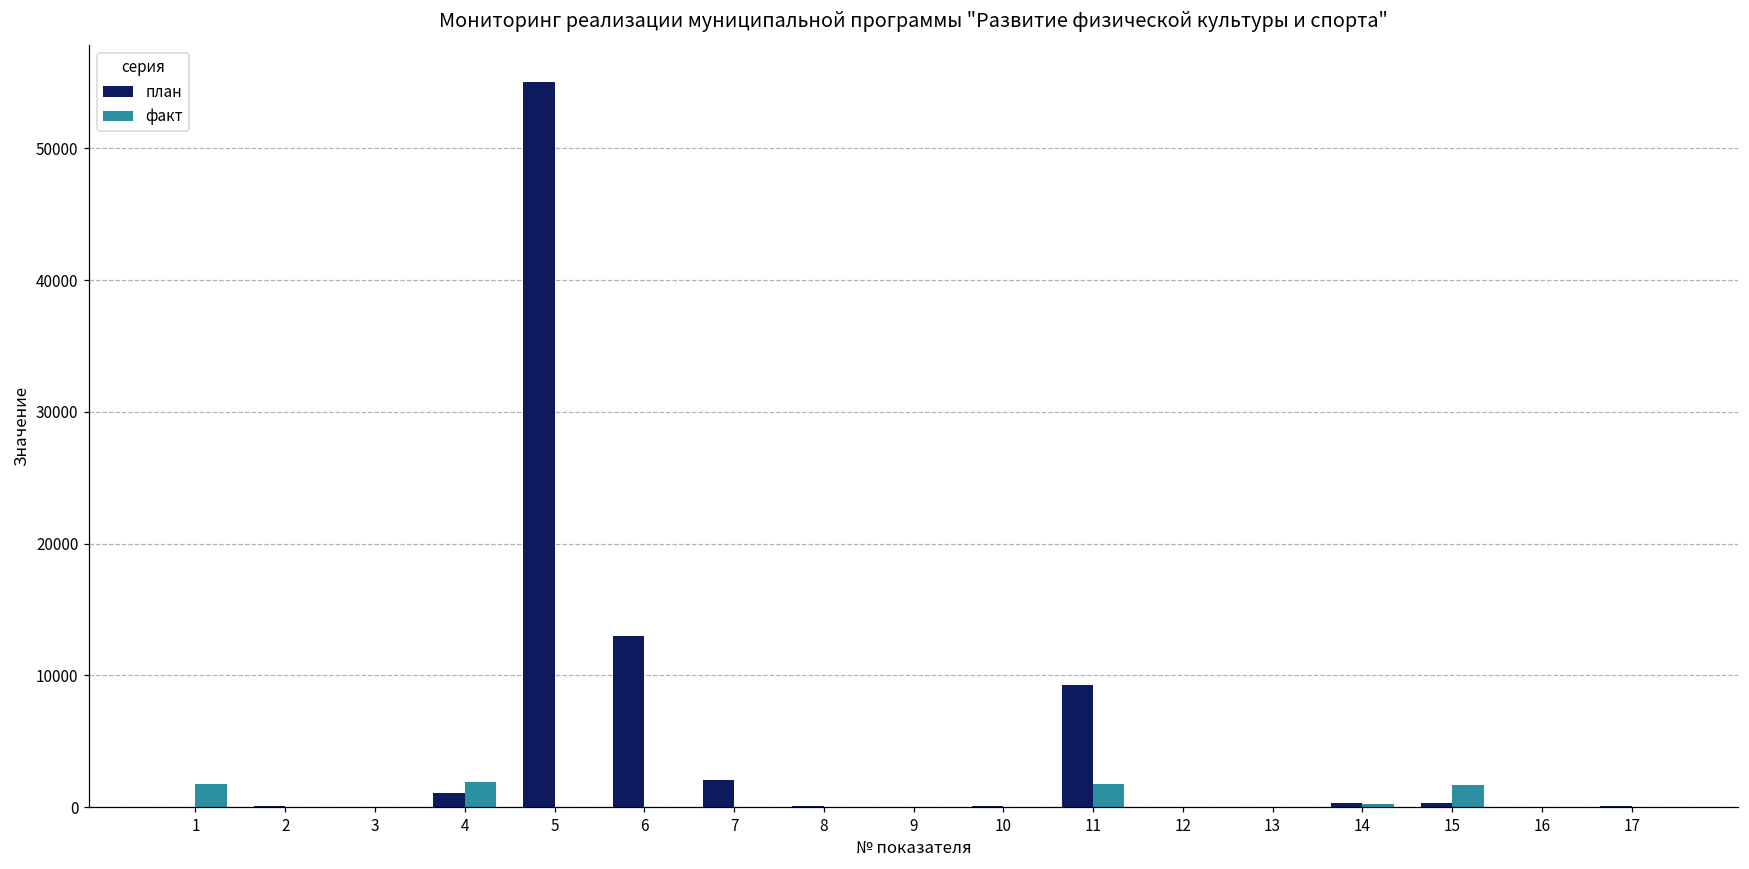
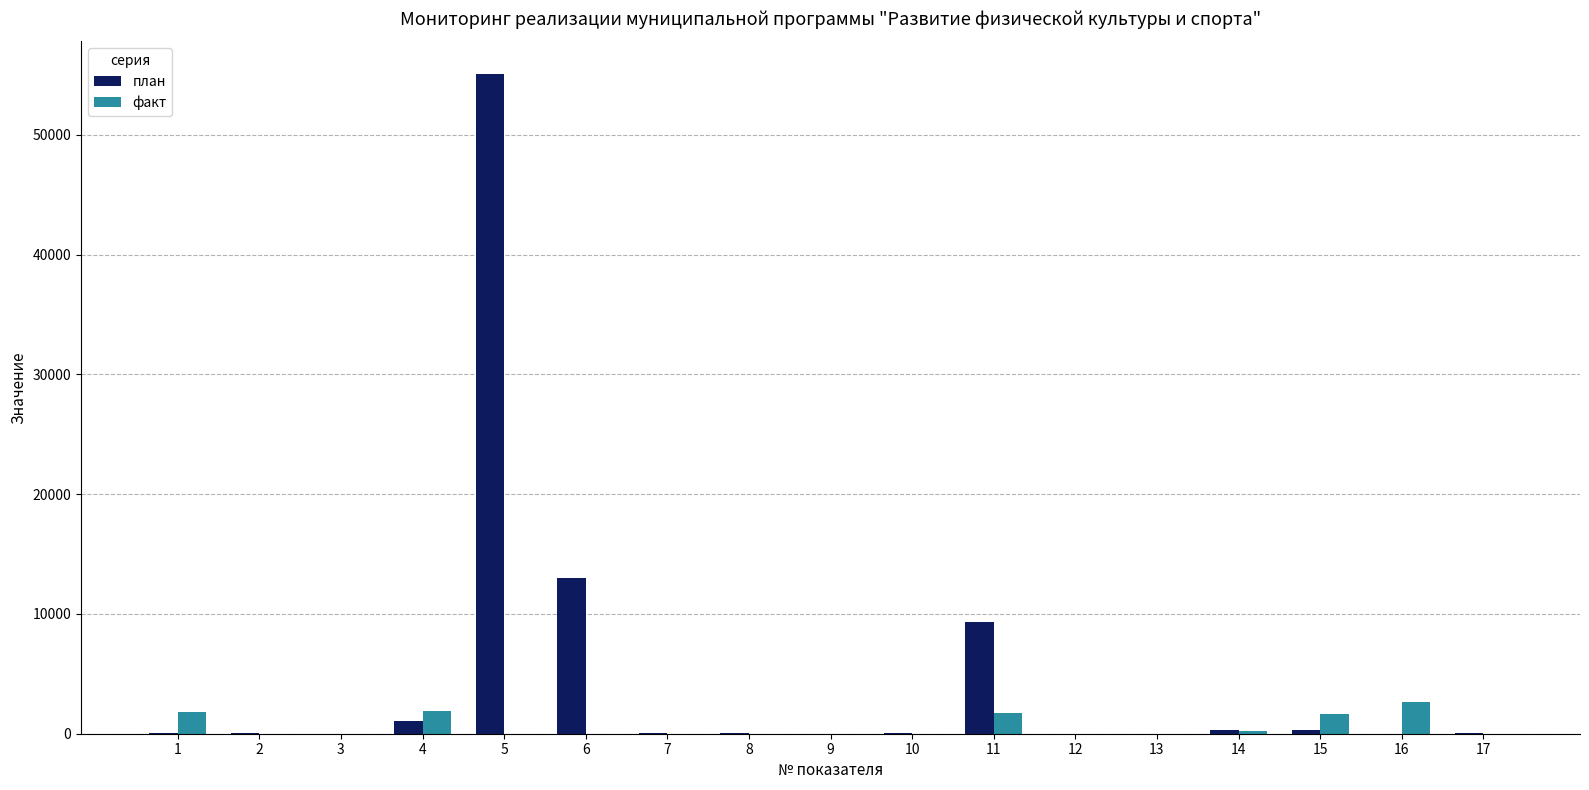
  {
    "план": {
      "4": 1100,
      "5": 55100,
      "6": 13000,
-     "7": 2100,
+     "7": 0,
      "11": 9300,
      "14": 300,
      "15": 300
    },
    "факт": {
      "1": 1800,
      "2": 0,
      "4": 1900,
      "5": 0,
      "7": 0,
      "8": 0,
      "10": 0,
      "11": 1700,
      "14": 300,
      "15": 1700,
-     "16": 0,
+     "16": 2600,
      "17": 0
    }
  }
